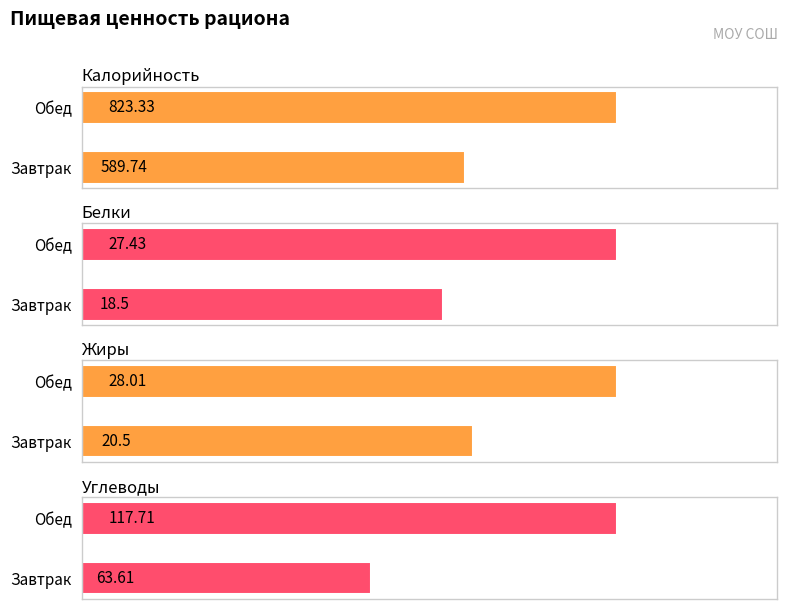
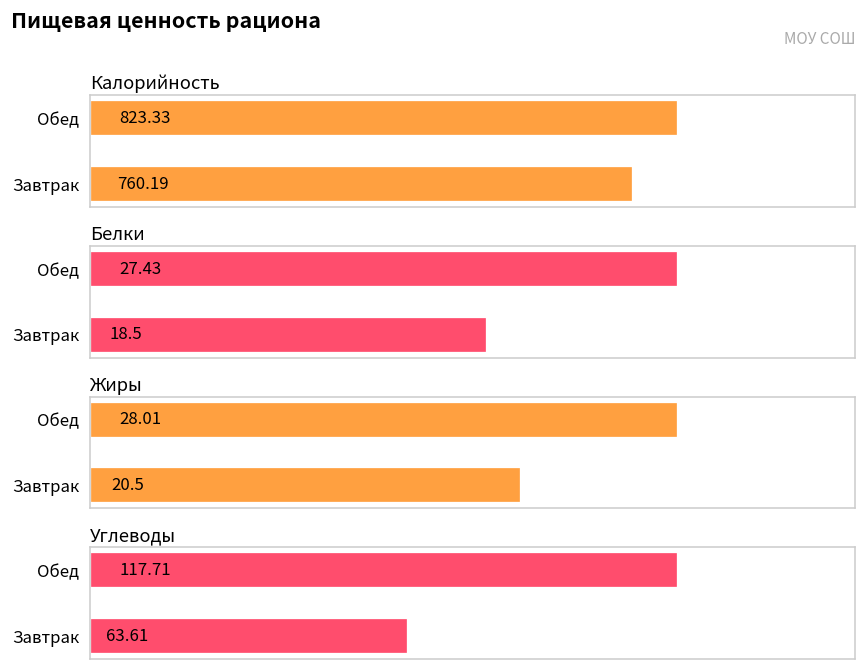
  {
    "Калорийность": {
      "Обед": 823.33,
-     "Завтрак": 589.74
+     "Завтрак": 760.19
    },
    "Белки": {
      "Обед": 27.43,
      "Завтрак": 18.5
    },
    "Жиры": {
      "Обед": 28.01,
      "Завтрак": 20.5
    },
    "Углеводы": {
      "Обед": 117.71,
      "Завтрак": 63.61
    }
  }
